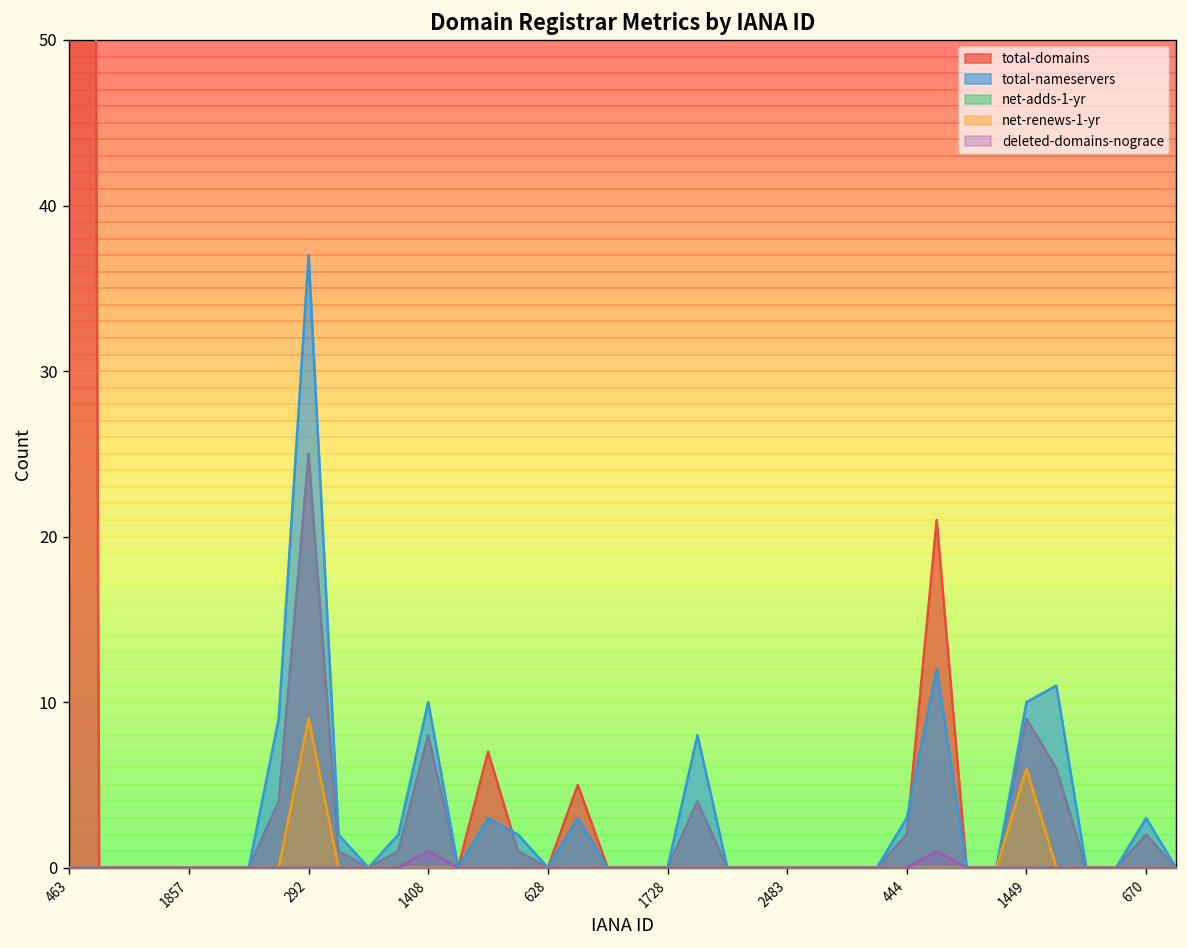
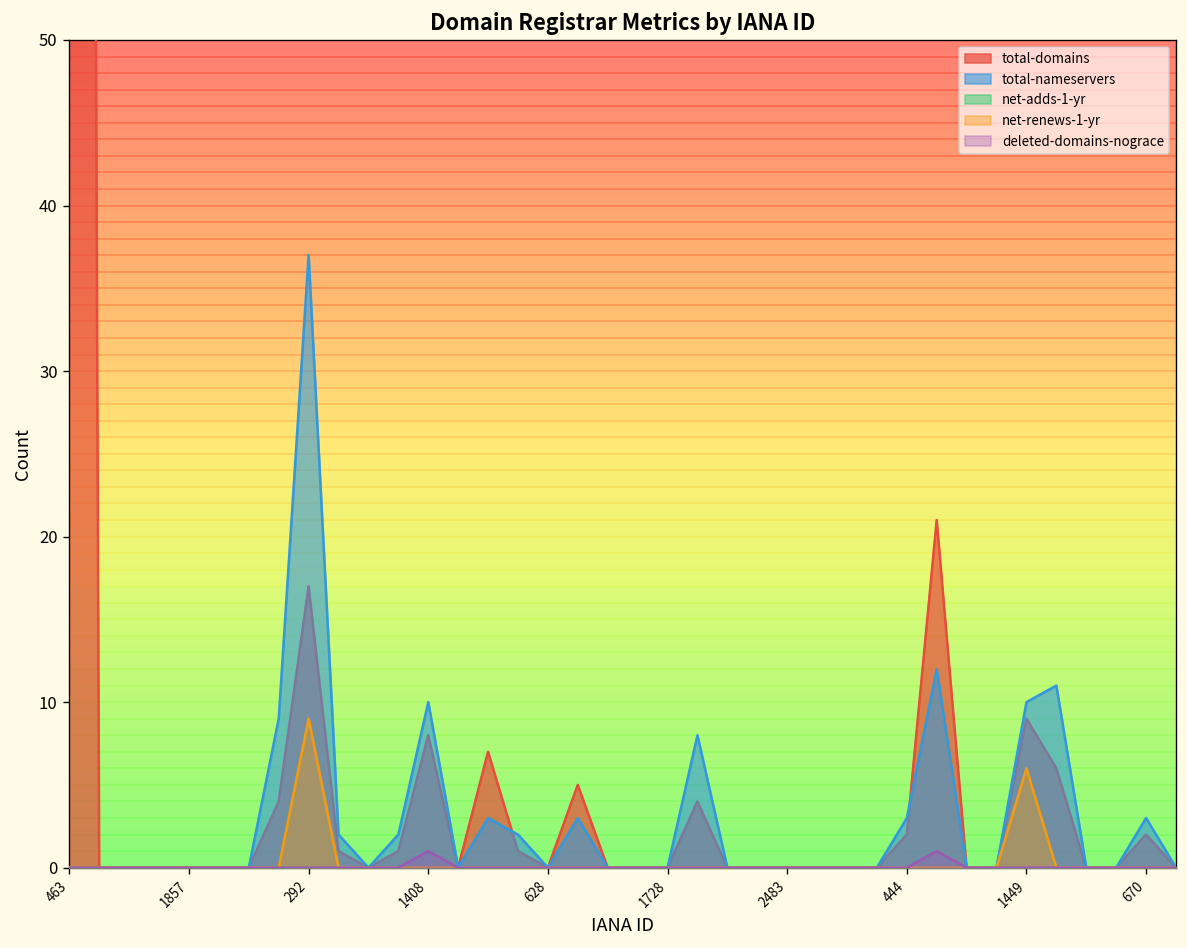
  {
    "total-domains": {
-     "292": 25,
+     "292": 17,
      "1408": 8,
      "444": 2,
      "1449": 9,
      "670": 2
    },
    "total-nameservers": {
      "292": 37,
      "1408": 10,
      "444": 3,
      "1449": 10,
      "670": 3
    },
    "net-renews-1-yr": {
      "292": 9,
      "1449": 6
    },
    "deleted-domains-nograce": {
      "1408": 1
    }
  }
